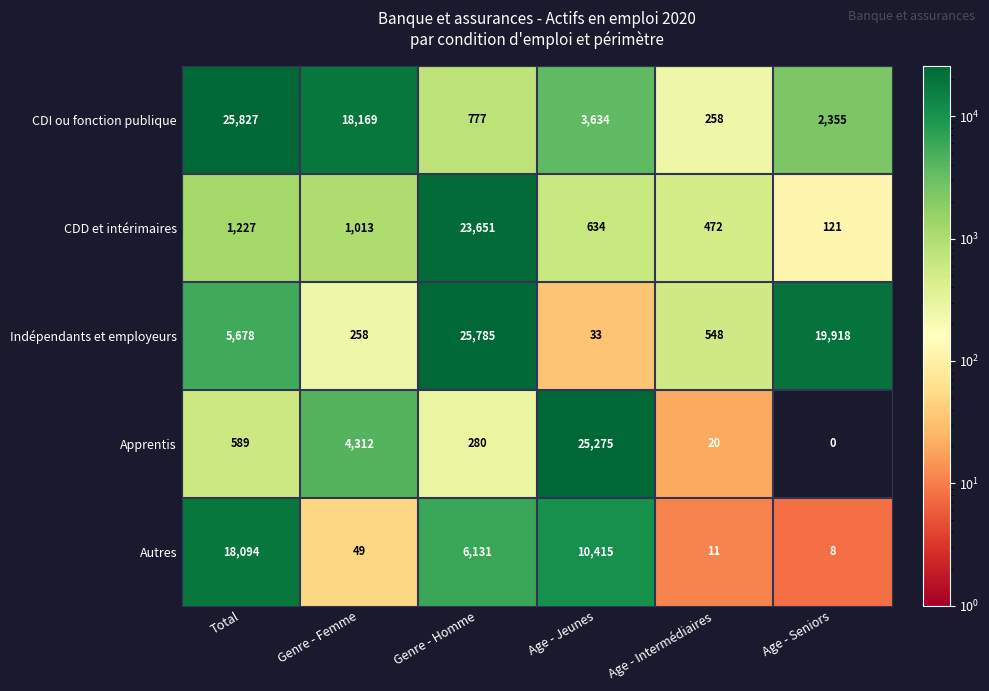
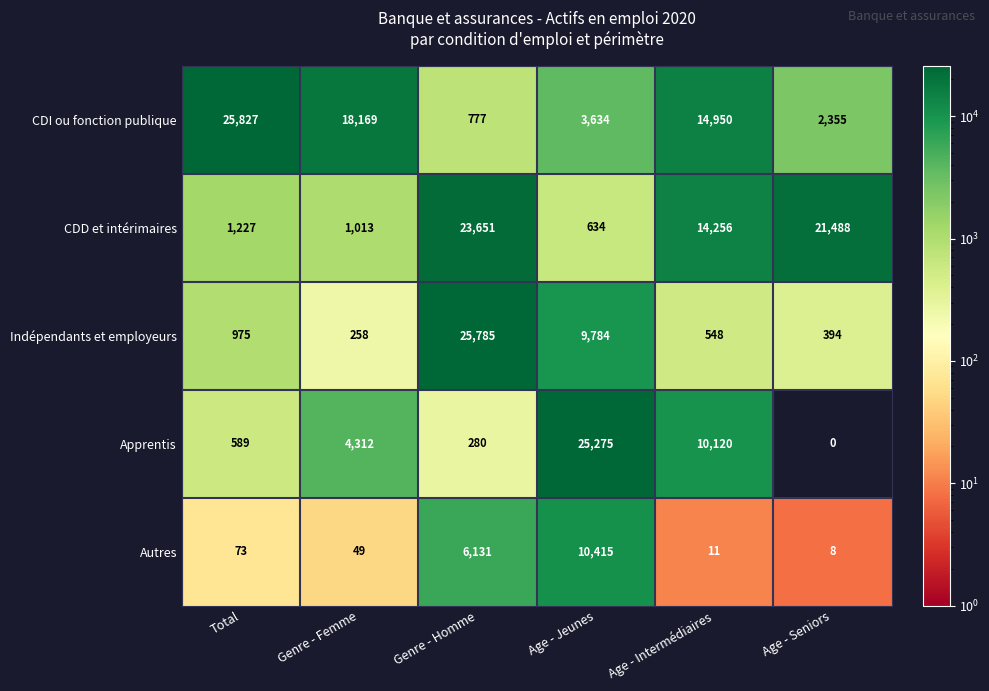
  {
    "CDI ou fonction publique": {
      "Total": "25,827",
      "Genre - Femme": "18,169",
      "Genre - Homme": "777",
      "Age - Jeunes": "3,634",
-     "Age - Intermédiaires": "258",
+     "Age - Intermédiaires": "14,950",
      "Age - Seniors": "2,355"
    },
    "CDD et intérimaires": {
      "Total": "1,227",
      "Genre - Femme": "1,013",
      "Genre - Homme": "23,651",
      "Age - Jeunes": "634",
-     "Age - Intermédiaires": "472",
-     "Age - Seniors": "121"
+     "Age - Intermédiaires": "14,256",
+     "Age - Seniors": "21,488"
    },
    "Indépendants et employeurs": {
-     "Total": "5,678",
+     "Total": "975",
      "Genre - Femme": "258",
      "Genre - Homme": "25,785",
-     "Age - Jeunes": "33",
+     "Age - Jeunes": "9,784",
      "Age - Intermédiaires": "548",
-     "Age - Seniors": "19,918"
+     "Age - Seniors": "394"
    },
    "Apprentis": {
      "Total": "589",
      "Genre - Femme": "4,312",
      "Genre - Homme": "280",
      "Age - Jeunes": "25,275",
-     "Age - Intermédiaires": "20",
+     "Age - Intermédiaires": "10,120",
      "Age - Seniors": "0"
    },
    "Autres": {
-     "Total": "18,094",
+     "Total": "73",
      "Genre - Femme": "49",
      "Genre - Homme": "6,131",
      "Age - Jeunes": "10,415",
      "Age - Intermédiaires": "11",
      "Age - Seniors": "8"
    }
  }
